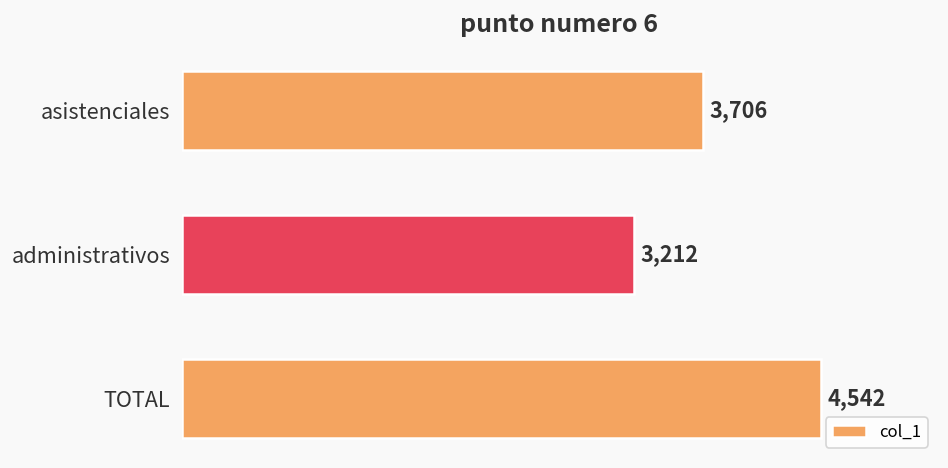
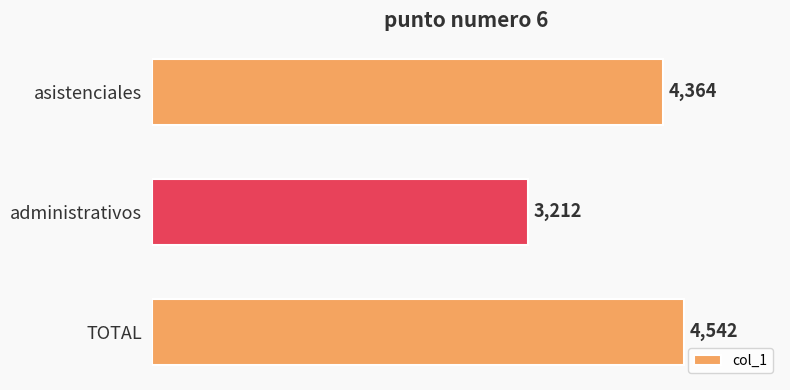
  {
-   "asistenciales": "3,706",
+   "asistenciales": "4,364",
    "administrativos": "3,212",
    "TOTAL": "4,542"
  }
